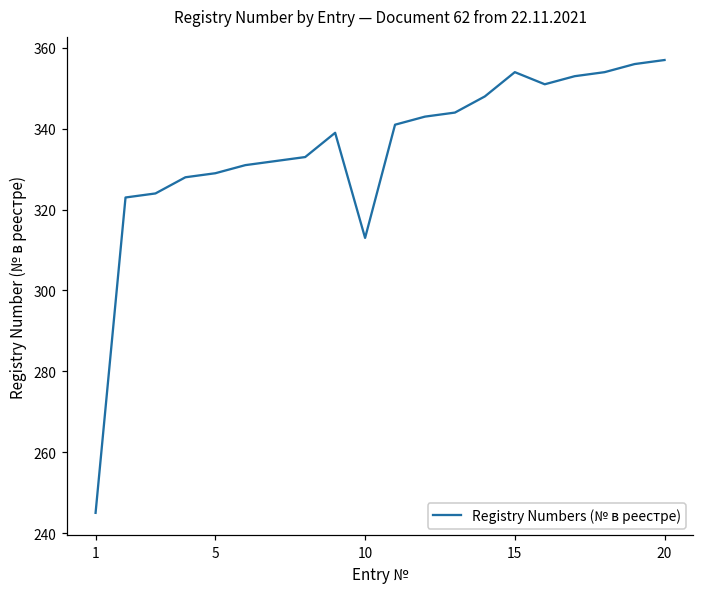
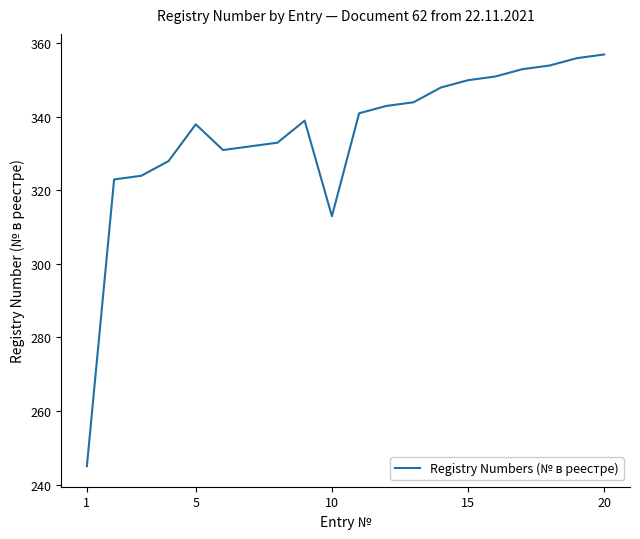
  {
    "1": 245,
-   "5": 329,
+   "5": 338,
    "10": 313,
-   "15": 354,
+   "15": 350,
    "20": 357
  }
